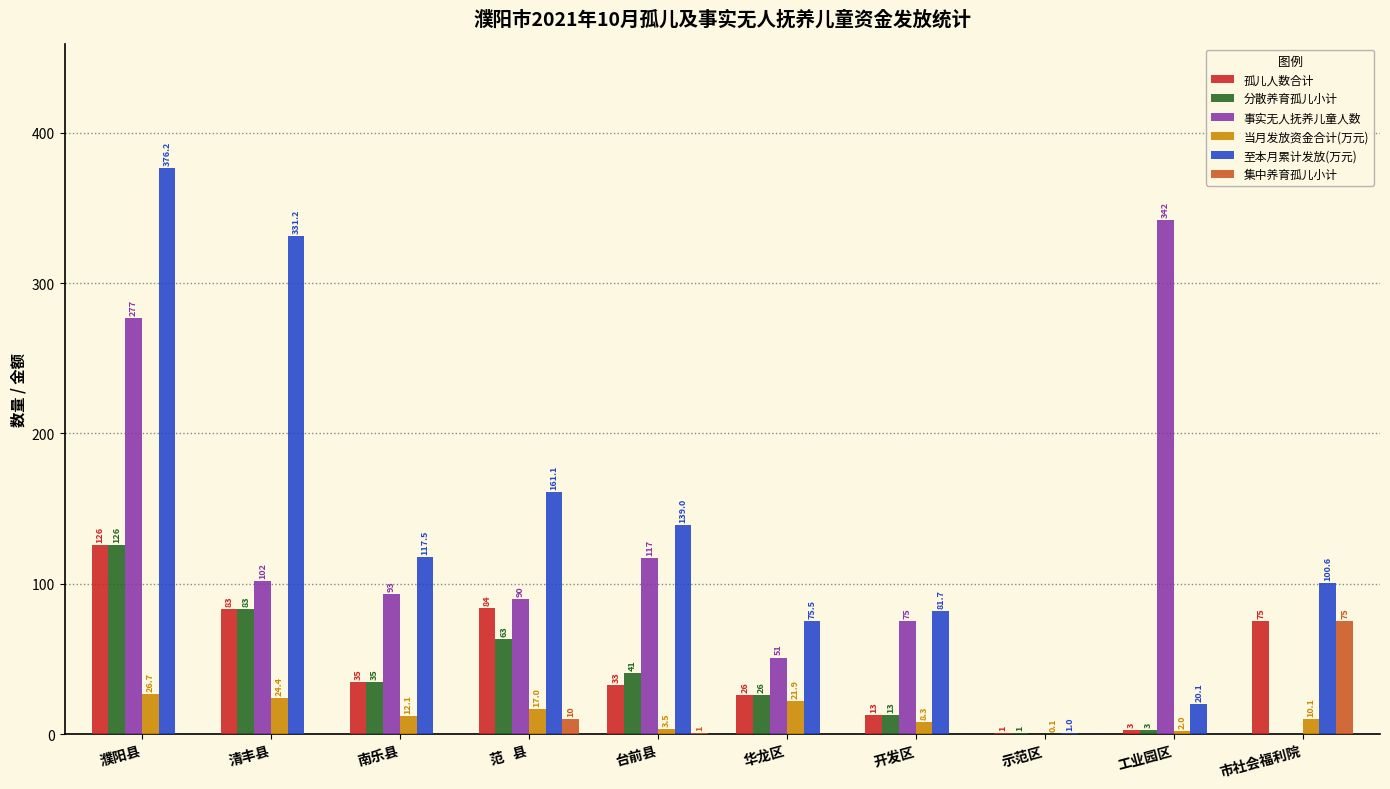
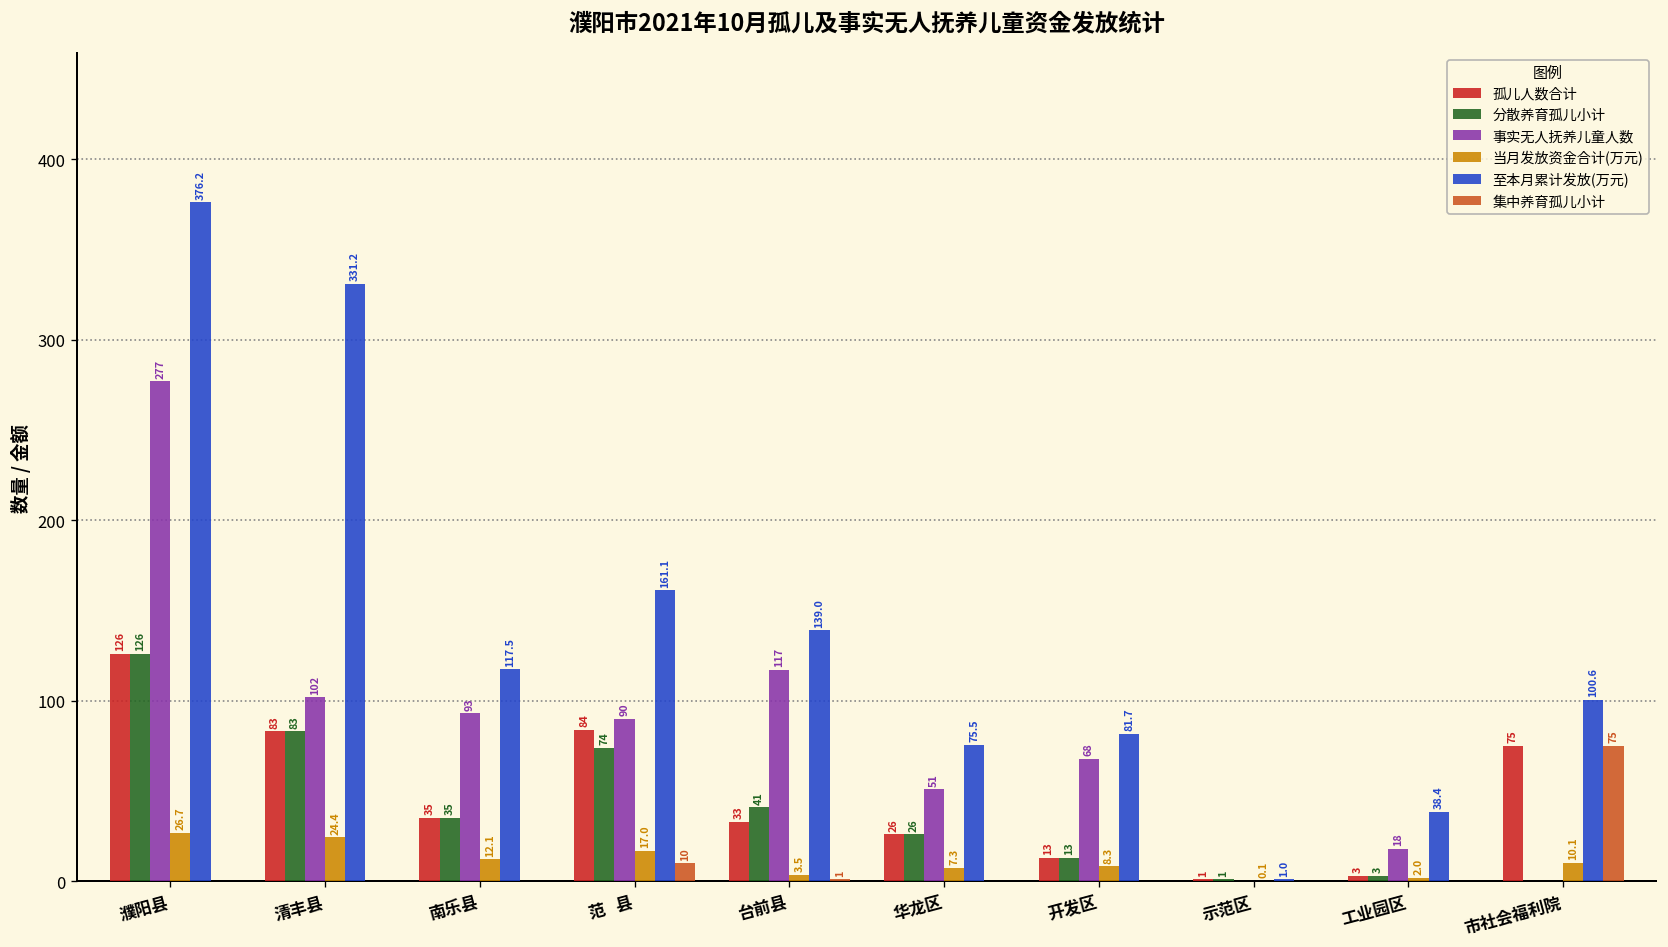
  {
    "分散养育孤儿小计": {
      "濮阳县": 126,
      "清丰县": 83,
      "南乐县": 35,
-     "范 县": 63,
+     "范 县": 74,
      "台前县": 41,
      "华龙区": 26,
      "开发区": 13,
      "示范区": 1,
      "工业园区": 3
    },
    "事实无人抚养儿童人数": {
      "濮阳县": 277,
      "清丰县": 102,
      "南乐县": 93,
      "范 县": 90,
      "台前县": 117,
      "华龙区": 51,
-     "开发区": 75,
-     "工业园区": 342
+     "开发区": 68,
+     "工业园区": 18
    },
    "当月发放资金合计(万元)": {
      "濮阳县": 26.7,
      "清丰县": 24.4,
      "南乐县": 12.1,
      "范 县": 17.0,
      "台前县": 3.5,
-     "华龙区": 21.9,
+     "华龙区": 7.3,
      "开发区": 8.3,
      "示范区": 0.1,
      "工业园区": 2.0,
      "市社会福利院": 10.1
    },
    "至本月累计发放(万元)": {
      "濮阳县": 376.2,
      "清丰县": 331.2,
      "南乐县": 117.5,
      "范 县": 161.1,
      "台前县": 139.0,
      "华龙区": 75.5,
      "开发区": 81.7,
      "示范区": 1.0,
-     "工业园区": 20.1,
+     "工业园区": 38.4,
      "市社会福利院": 100.6
    }
  }
